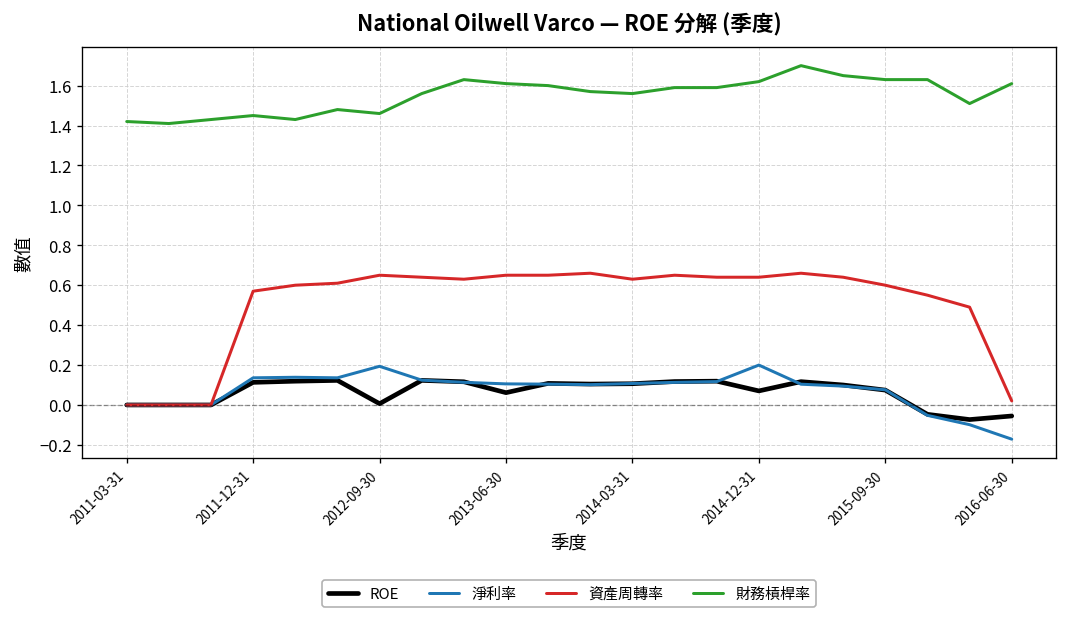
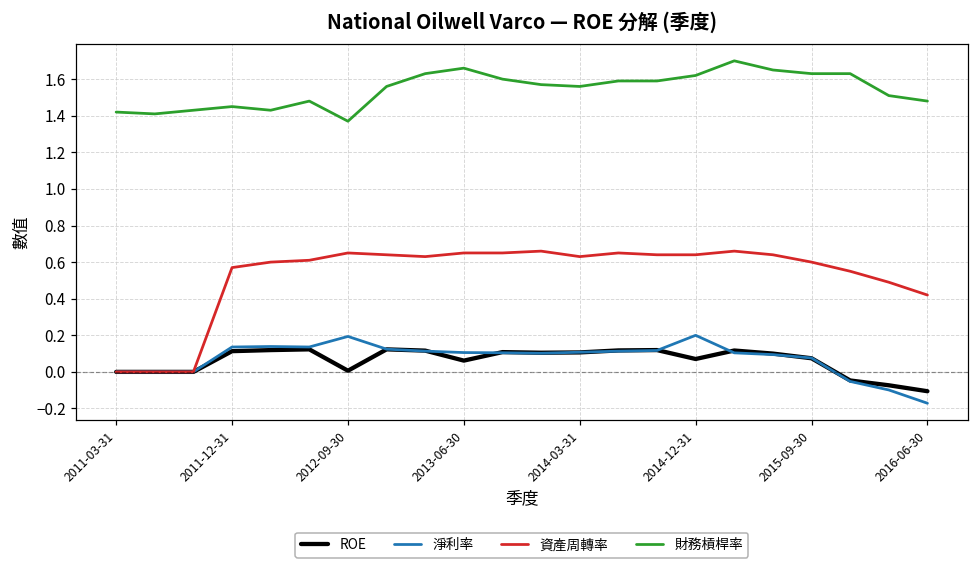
  {
    "ROE": {
      "2011-12-31": 0.11,
      "2012-09-30": 0.01,
      "2013-06-30": 0.06,
      "2014-12-31": 0.07,
-     "2016-06-30": -0.06
+     "2016-06-30": -0.11
    },
    "淨利率": {
      "2011-12-31": 0.14,
      "2012-09-30": 0.19,
      "2013-06-30": 0.11,
      "2014-12-31": 0.20,
      "2016-06-30": -0.17
    },
    "資產周轉率": {
      "2011-12-31": 0.57,
      "2012-09-30": 0.65,
      "2013-06-30": 0.65,
      "2014-03-31": 0.63,
      "2014-12-31": 0.64,
      "2015-09-30": 0.60,
-     "2016-06-30": 0.02
+     "2016-06-30": 0.42
    },
    "財務槓桿率": {
      "2011-03-31": 1.42,
      "2011-12-31": 1.45,
-     "2012-09-30": 1.46,
-     "2013-06-30": 1.61,
+     "2012-09-30": 1.37,
+     "2013-06-30": 1.66,
      "2014-03-31": 1.56,
      "2014-12-31": 1.62,
      "2015-09-30": 1.63,
-     "2016-06-30": 1.61
+     "2016-06-30": 1.48
    }
  }
